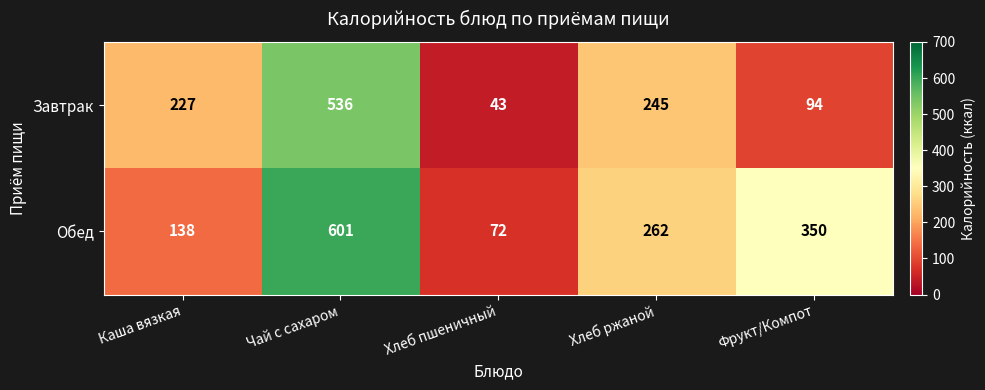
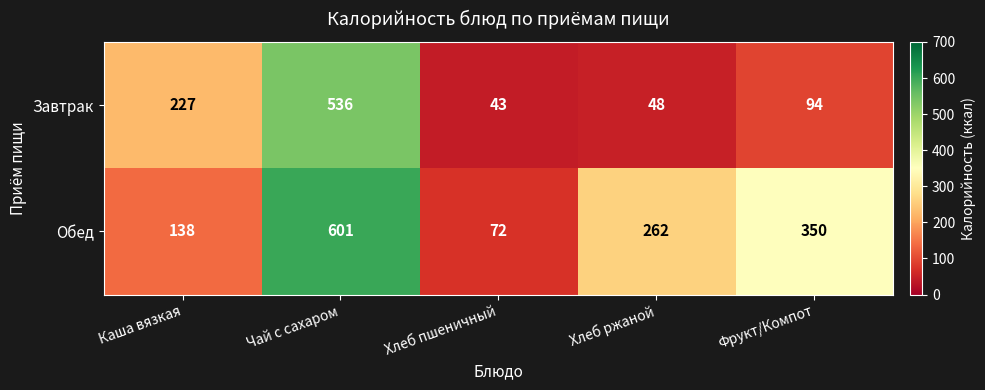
  {
    "Завтрак": {
      "Каша вязкая": 227,
      "Чай с сахаром": 536,
      "Хлеб пшеничный": 43,
-     "Хлеб ржаной": 245,
+     "Хлеб ржаной": 48,
      "Фрукт/Компот": 94
    },
    "Обед": {
      "Каша вязкая": 138,
      "Чай с сахаром": 601,
      "Хлеб пшеничный": 72,
      "Хлеб ржаной": 262,
      "Фрукт/Компот": 350
    }
  }
